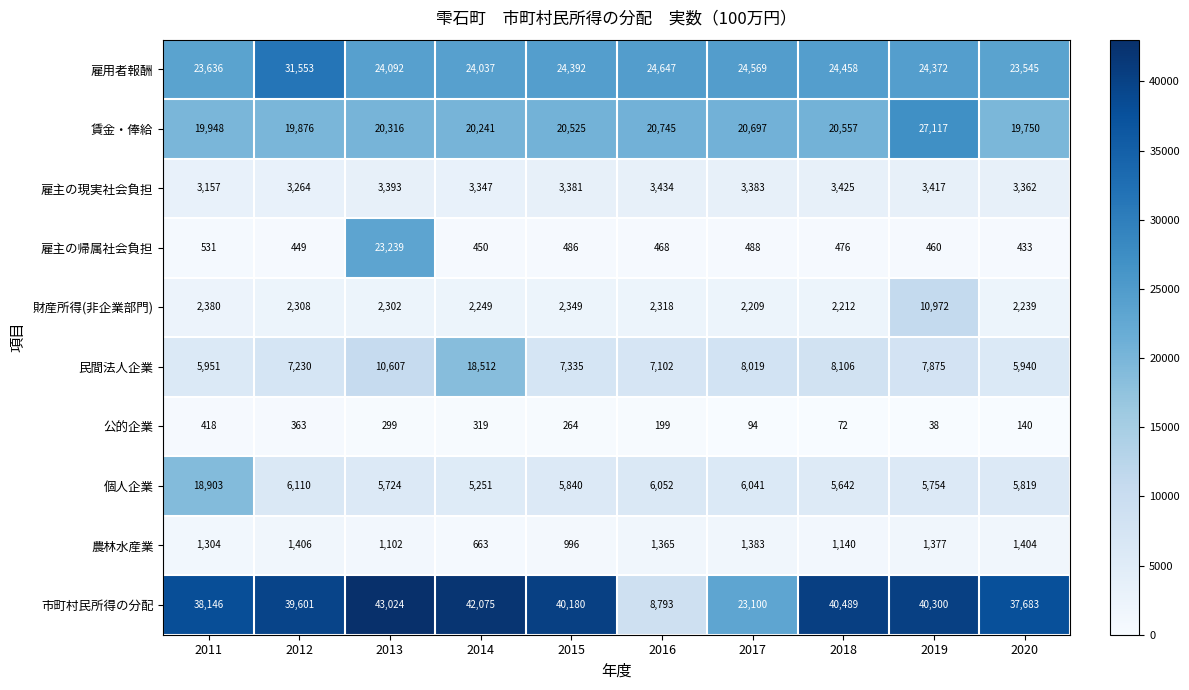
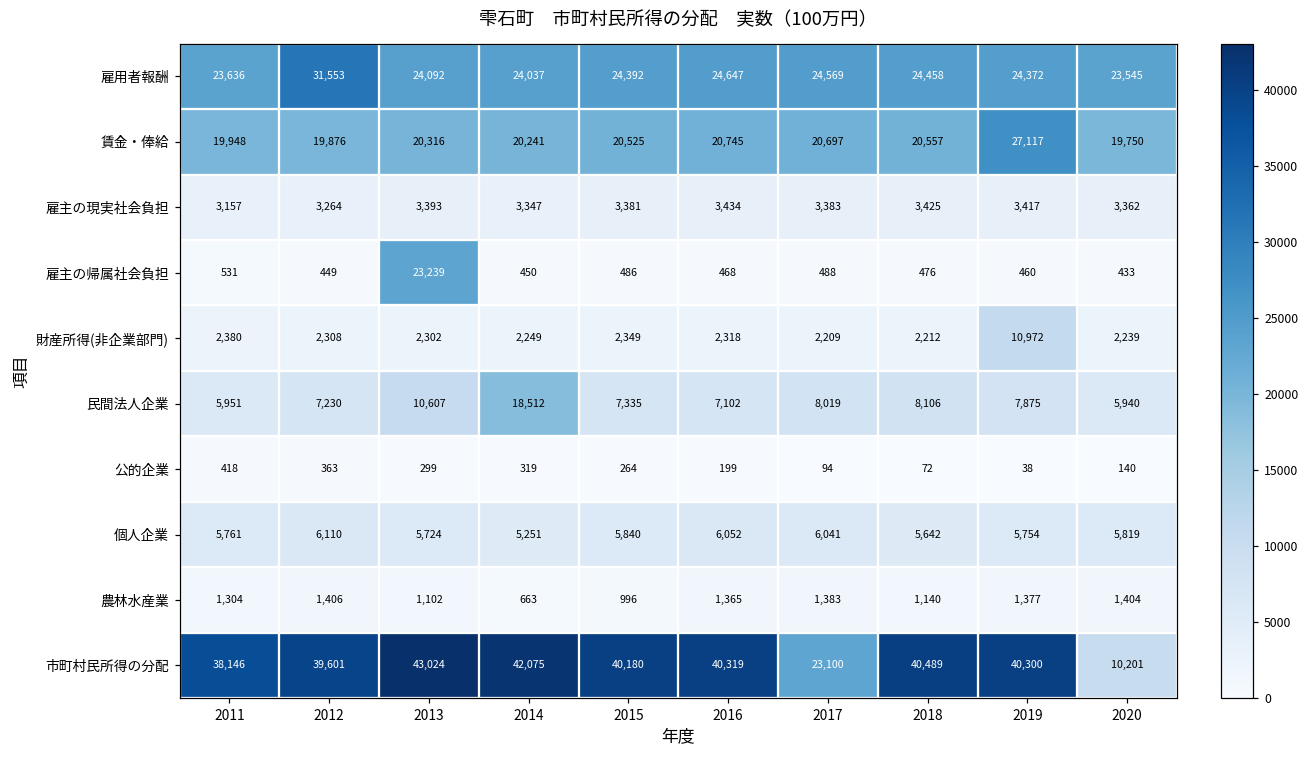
  {
    "雇用者報酬": {
      "2011": "23,636",
      "2012": "31,553",
      "2013": "24,092",
      "2014": "24,037",
      "2015": "24,392",
      "2016": "24,647",
      "2017": "24,569",
      "2018": "24,458",
      "2019": "24,372",
      "2020": "23,545"
    },
    "賃金・俸給": {
      "2011": "19,948",
      "2012": "19,876",
      "2013": "20,316",
      "2014": "20,241",
      "2015": "20,525",
      "2016": "20,745",
      "2017": "20,697",
      "2018": "20,557",
      "2019": "27,117",
      "2020": "19,750"
    },
    "雇主の現実社会負担": {
      "2011": "3,157",
      "2012": "3,264",
      "2013": "3,393",
      "2014": "3,347",
      "2015": "3,381",
      "2016": "3,434",
      "2017": "3,383",
      "2018": "3,425",
      "2019": "3,417",
      "2020": "3,362"
    },
    "雇主の帰属社会負担": {
      "2011": "531",
      "2012": "449",
      "2013": "23,239",
      "2014": "450",
      "2015": "486",
      "2016": "468",
      "2017": "488",
      "2018": "476",
      "2019": "460",
      "2020": "433"
    },
    "財産所得(非企業部門)": {
      "2011": "2,380",
      "2012": "2,308",
      "2013": "2,302",
      "2014": "2,249",
      "2015": "2,349",
      "2016": "2,318",
      "2017": "2,209",
      "2018": "2,212",
      "2019": "10,972",
      "2020": "2,239"
    },
    "民間法人企業": {
      "2011": "5,951",
      "2012": "7,230",
      "2013": "10,607",
      "2014": "18,512",
      "2015": "7,335",
      "2016": "7,102",
      "2017": "8,019",
      "2018": "8,106",
      "2019": "7,875",
      "2020": "5,940"
    },
    "公的企業": {
      "2011": "418",
      "2012": "363",
      "2013": "299",
      "2014": "319",
      "2015": "264",
      "2016": "199",
      "2017": "94",
      "2018": "72",
      "2019": "38",
      "2020": "140"
    },
    "個人企業": {
-     "2011": "18,903",
+     "2011": "5,761",
      "2012": "6,110",
      "2013": "5,724",
      "2014": "5,251",
      "2015": "5,840",
      "2016": "6,052",
      "2017": "6,041",
      "2018": "5,642",
      "2019": "5,754",
      "2020": "5,819"
    },
    "農林水産業": {
      "2011": "1,304",
      "2012": "1,406",
      "2013": "1,102",
      "2014": "663",
      "2015": "996",
      "2016": "1,365",
      "2017": "1,383",
      "2018": "1,140",
      "2019": "1,377",
      "2020": "1,404"
    },
    "市町村民所得の分配": {
      "2011": "38,146",
      "2012": "39,601",
      "2013": "43,024",
      "2014": "42,075",
      "2015": "40,180",
-     "2016": "8,793",
+     "2016": "40,319",
      "2017": "23,100",
      "2018": "40,489",
      "2019": "40,300",
-     "2020": "37,683"
+     "2020": "10,201"
    }
  }
